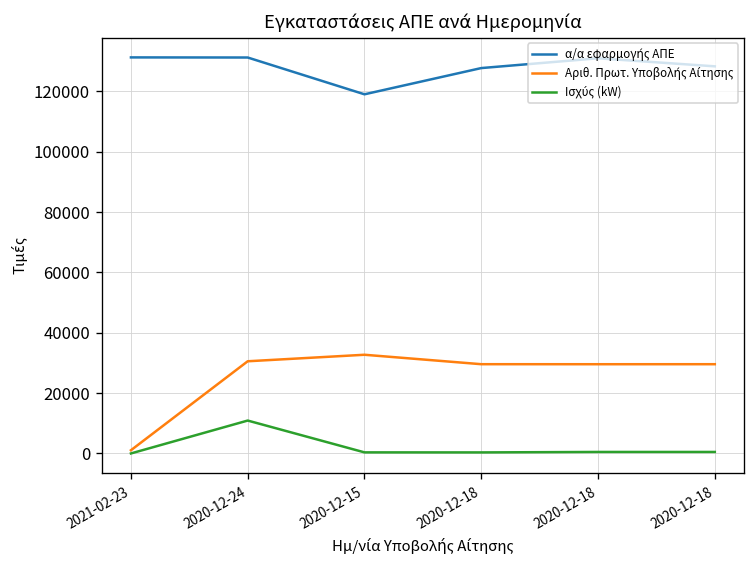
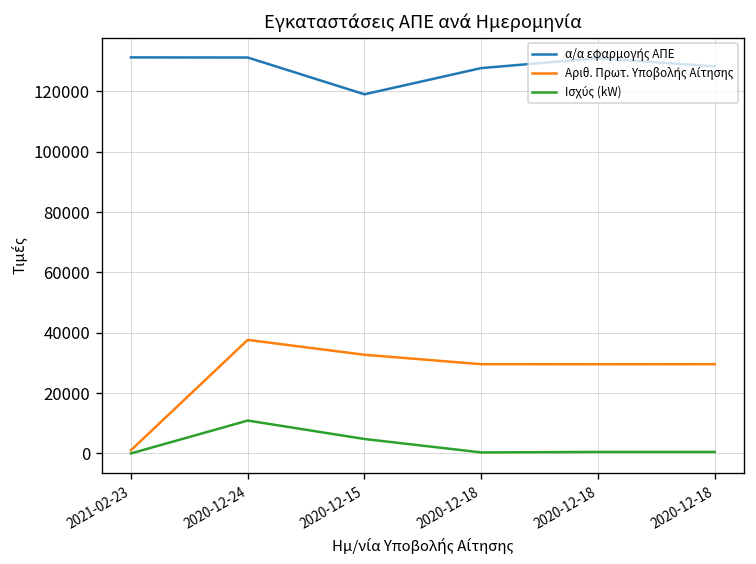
  {
    "α/α εφαρμογής ΑΠΕ": {
      "2021-02-23": 131000,
      "2020-12-24": 131000,
      "2020-12-15": 119000
    },
    "Αριθ. Πρωτ. Υποβολής Αίτησης": {
      "2021-02-23": 1000,
-     "2020-12-24": 31000,
+     "2020-12-24": 38000,
      "2020-12-15": 33000
    },
    "Ισχύς (kW)": {
      "2021-02-23": 0,
      "2020-12-24": 11000,
-     "2020-12-15": 0
+     "2020-12-15": 5000
    }
  }
